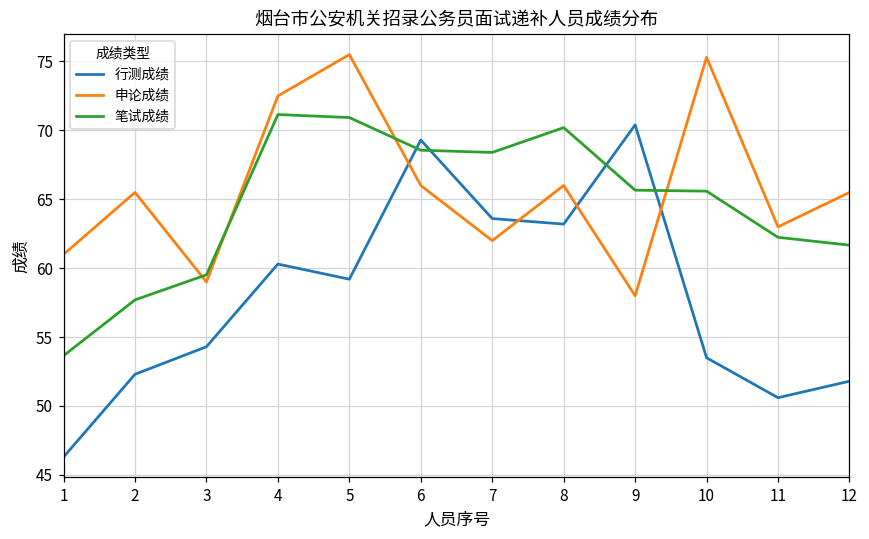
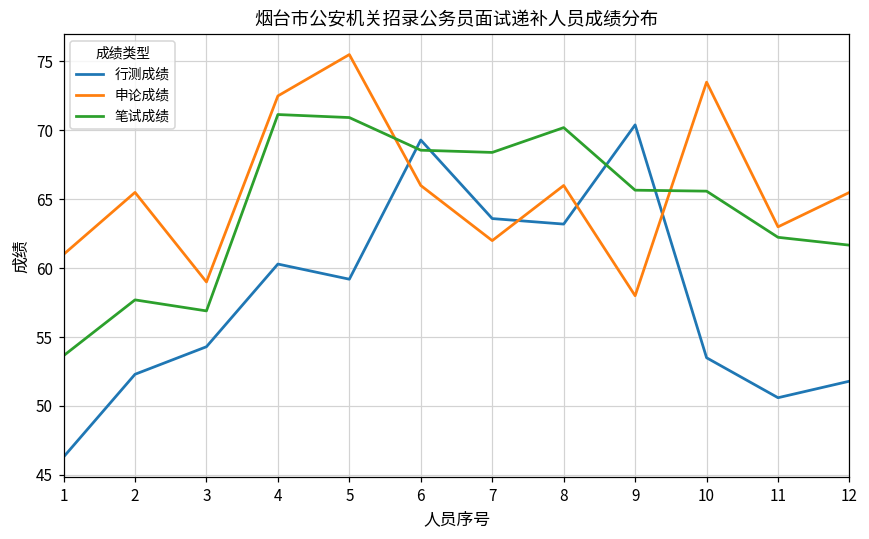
  {
    "行测成绩": {
      "1": 46.3,
      "2": 52.3,
      "3": 54.3,
      "4": 60.3,
      "5": 59.2,
      "6": 69.3,
      "7": 63.6,
      "8": 63.2,
      "9": 70.4,
      "10": 53.5,
      "11": 50.6,
      "12": 51.8
    },
    "申论成绩": {
      "1": 61.0,
      "2": 65.5,
      "3": 59.0,
      "4": 72.5,
      "5": 75.5,
      "6": 66.0,
      "7": 62.0,
      "8": 66.0,
      "9": 58.0,
-     "10": 75.3,
+     "10": 73.5,
      "11": 63.0,
      "12": 65.5
    },
    "笔试成绩": {
      "1": 53.7,
      "2": 57.7,
-     "3": 59.5,
+     "3": 56.9,
      "4": 71.2,
      "5": 70.9,
      "6": 68.6,
      "7": 68.4,
      "8": 70.2,
      "9": 65.7,
      "10": 65.6,
      "11": 62.2,
      "12": 61.7
    }
  }
